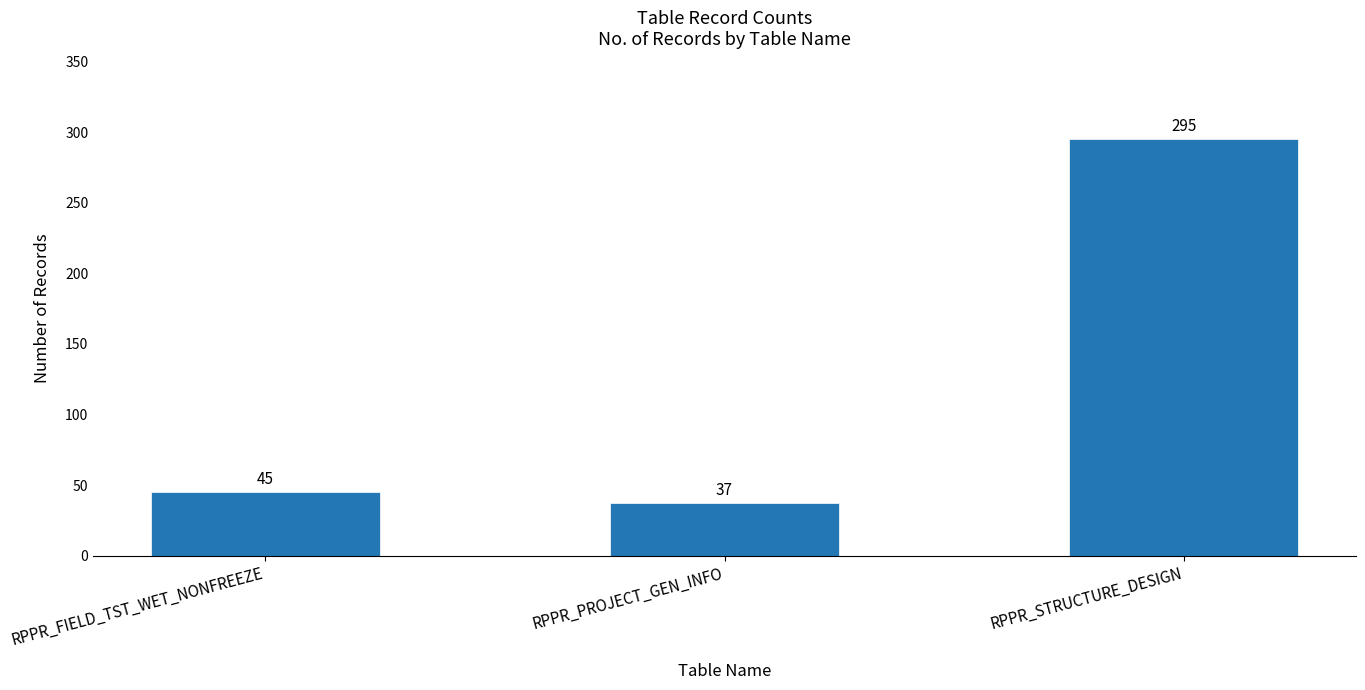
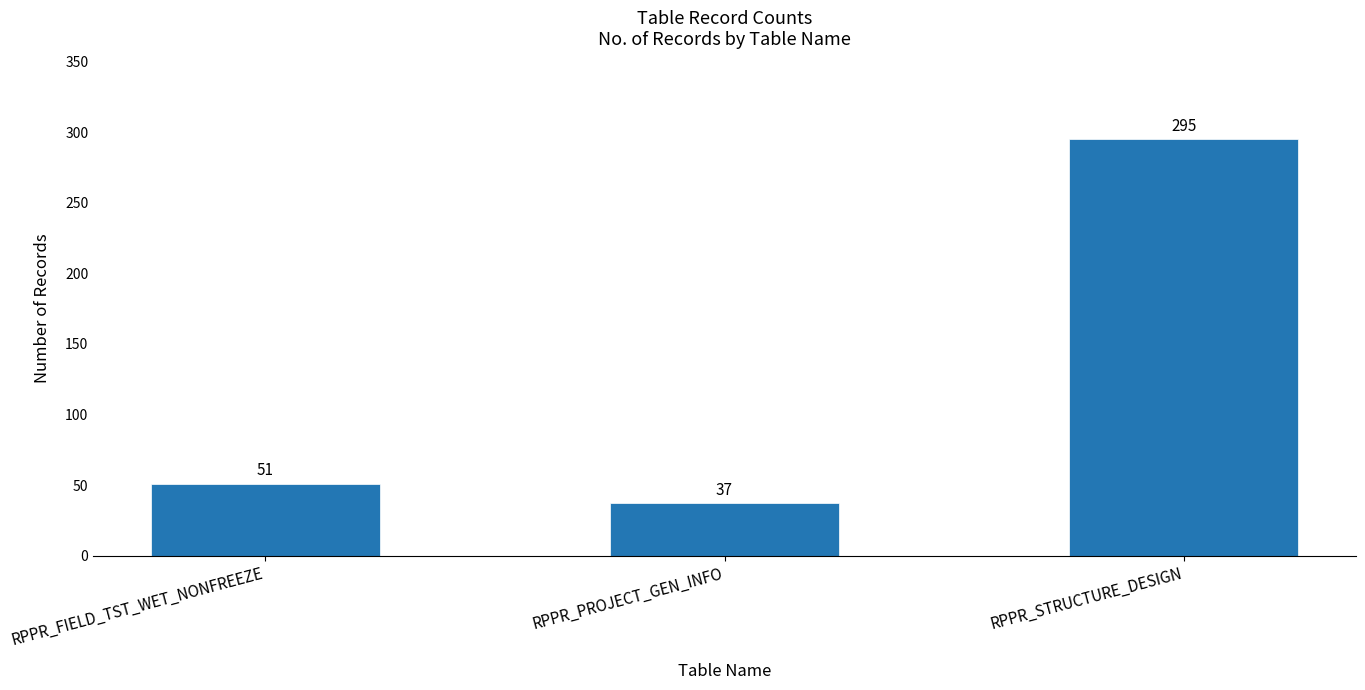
  {
-   "RPPR_FIELD_TST_WET_NONFREEZE": 45,
+   "RPPR_FIELD_TST_WET_NONFREEZE": 51,
    "RPPR_PROJECT_GEN_INFO": 37,
    "RPPR_STRUCTURE_DESIGN": 295
  }
